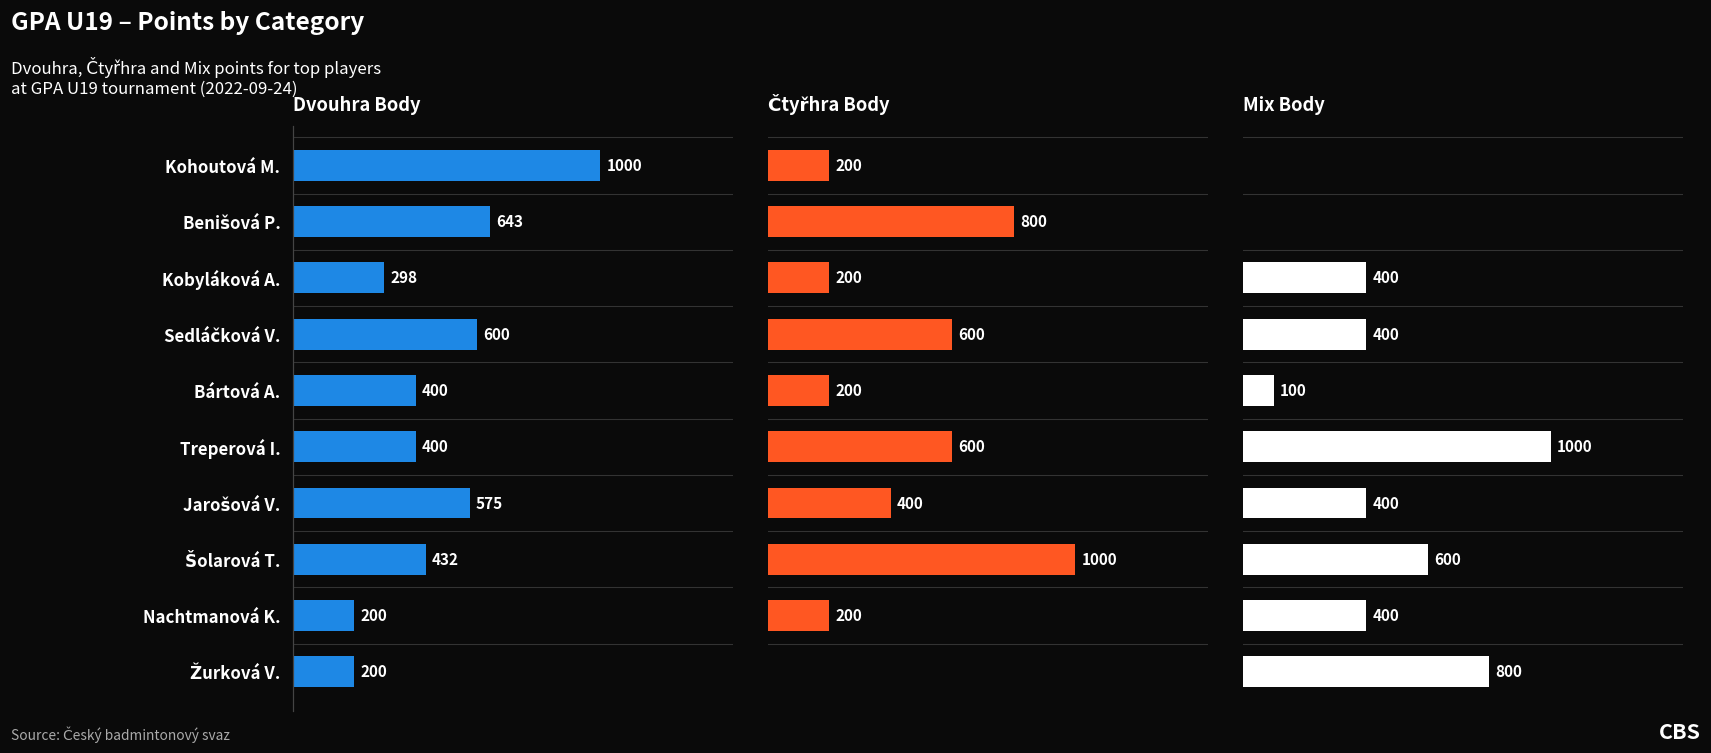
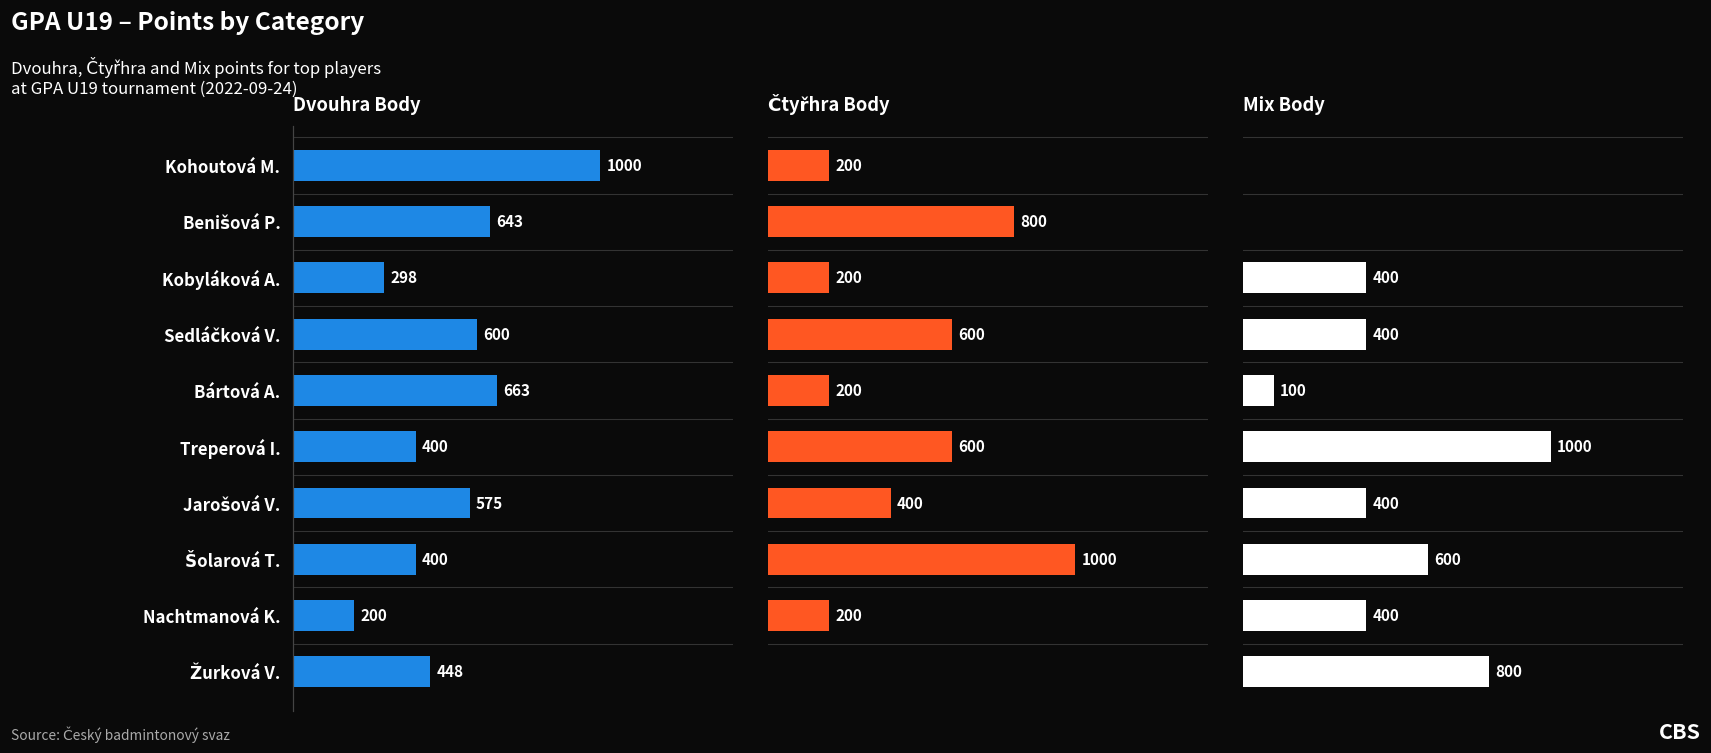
  {
    "Dvouhra Body": {
      "Kohoutová M.": 1000,
      "Benišová P.": 643,
      "Kobyláková A.": 298,
      "Sedláčková V.": 600,
-     "Bártová A.": 400,
+     "Bártová A.": 663,
      "Treperová I.": 400,
      "Jarošová V.": 575,
-     "Šolarová T.": 432,
+     "Šolarová T.": 400,
      "Nachtmanová K.": 200,
-     "Žurková V.": 200
+     "Žurková V.": 448
    }
  }
